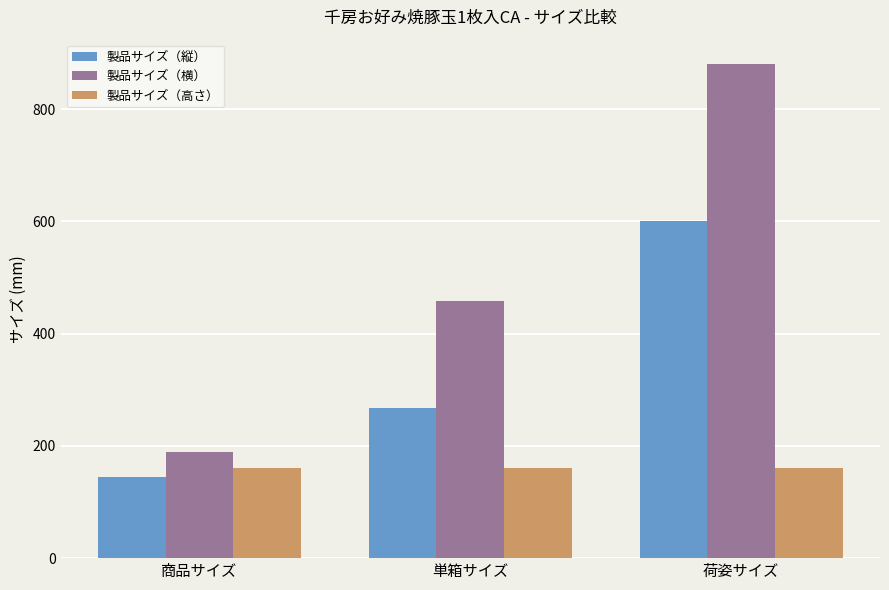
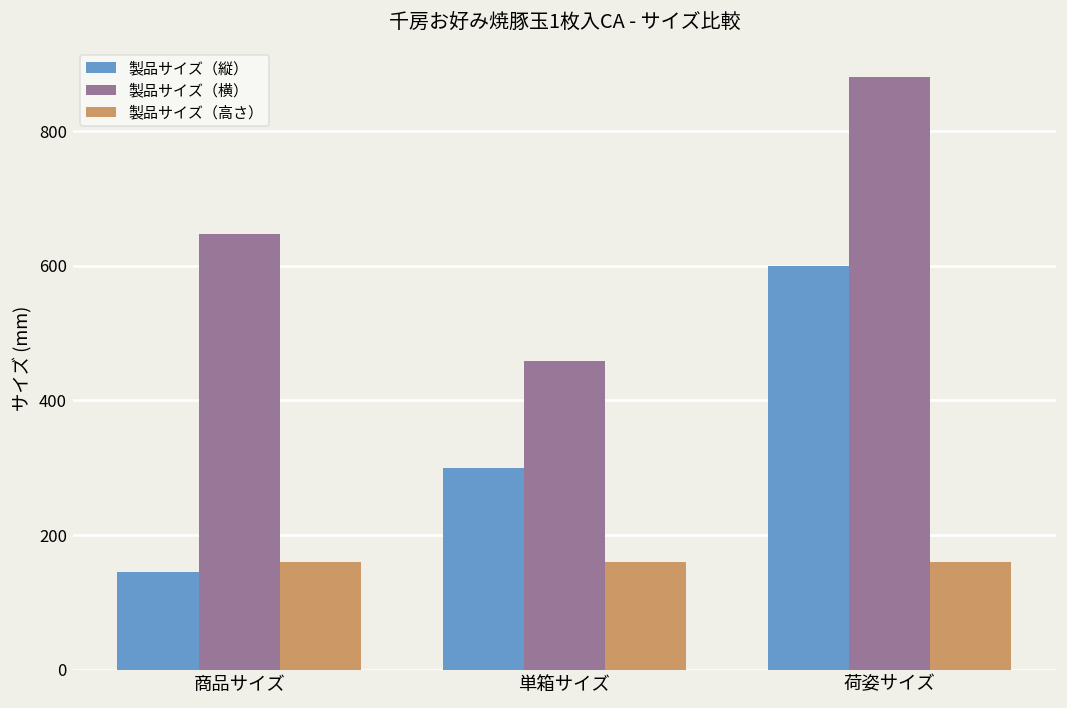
  {
    "製品サイズ（縦）": {
      "商品サイズ": 150,
-     "単箱サイズ": 270,
+     "単箱サイズ": 300,
      "荷姿サイズ": 600
    },
    "製品サイズ（横）": {
-     "商品サイズ": 190,
+     "商品サイズ": 650,
      "単箱サイズ": 460,
      "荷姿サイズ": 880
    },
    "製品サイズ（高さ）": {
      "商品サイズ": 160,
      "単箱サイズ": 160,
      "荷姿サイズ": 160
    }
  }
